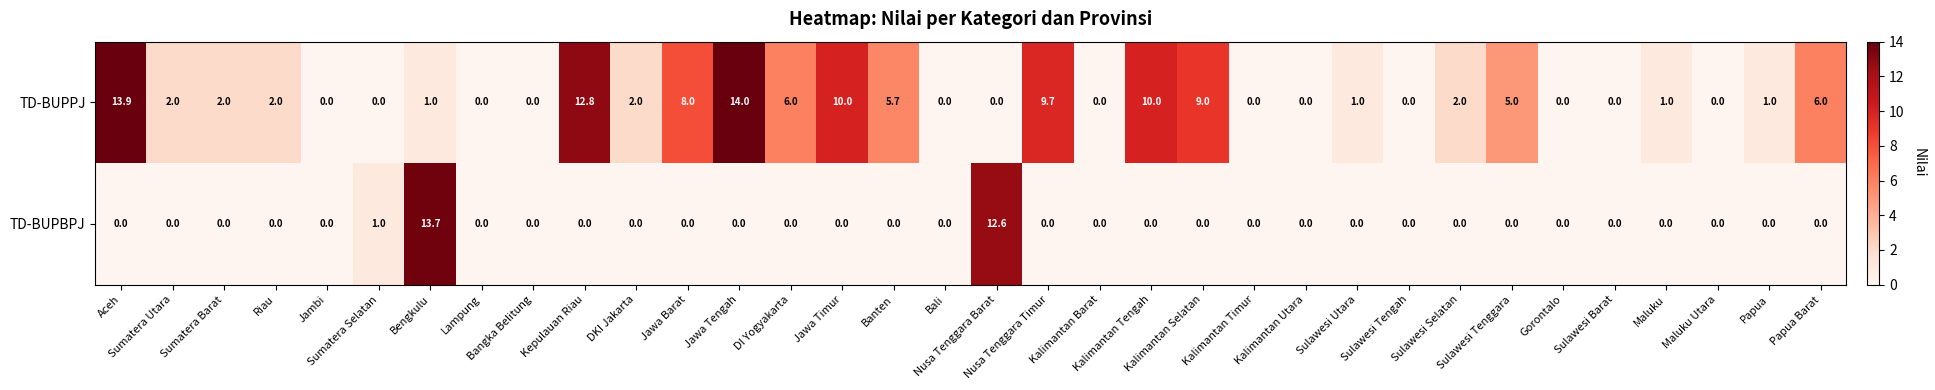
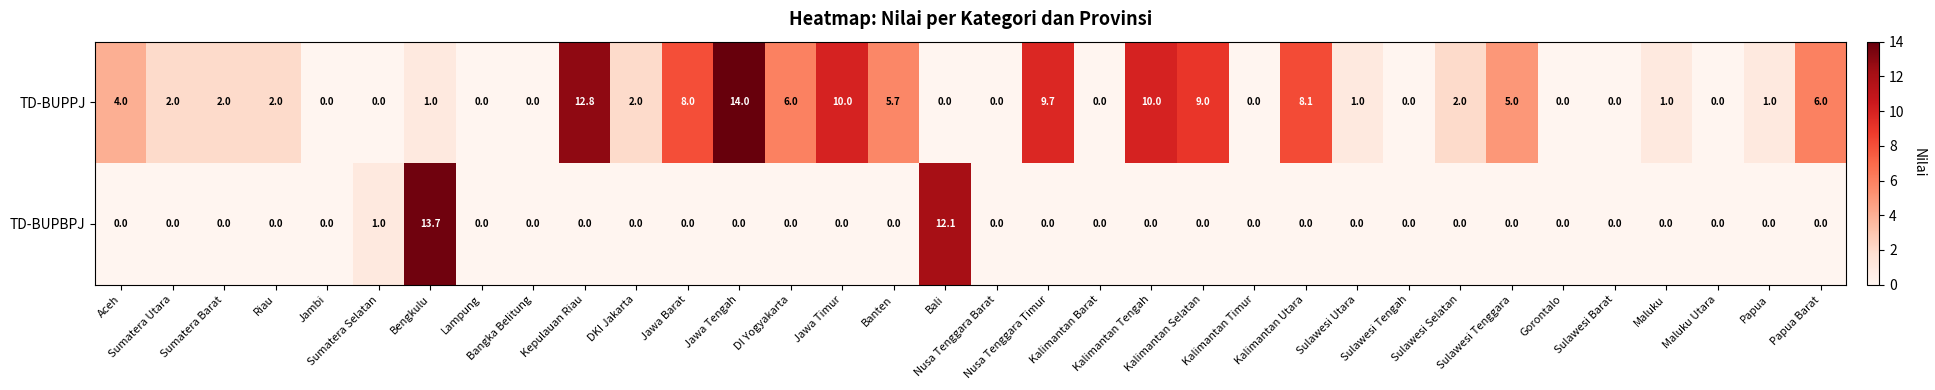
  {
    "TD-BUPPJ": {
-     "Aceh": 13.9,
+     "Aceh": 4.0,
      "Sumatera Utara": 2.0,
      "Sumatera Barat": 2.0,
      "Riau": 2.0,
      "Jambi": 0.0,
      "Sumatera Selatan": 0.0,
      "Bengkulu": 1.0,
      "Lampung": 0.0,
      "Bangka Belitung": 0.0,
      "Kepulauan Riau": 12.8,
      "DKI Jakarta": 2.0,
      "Jawa Barat": 8.0,
      "Jawa Tengah": 14.0,
      "DI Yogyakarta": 6.0,
      "Jawa Timur": 10.0,
      "Banten": 5.7,
      "Bali": 0.0,
      "Nusa Tenggara Barat": 0.0,
      "Nusa Tenggara Timur": 9.7,
      "Kalimantan Barat": 0.0,
      "Kalimantan Tengah": 10.0,
      "Kalimantan Selatan": 9.0,
      "Kalimantan Timur": 0.0,
-     "Kalimantan Utara": 0.0,
+     "Kalimantan Utara": 8.1,
      "Sulawesi Utara": 1.0,
      "Sulawesi Tengah": 0.0,
      "Sulawesi Selatan": 2.0,
      "Sulawesi Tenggara": 5.0,
      "Gorontalo": 0.0,
      "Sulawesi Barat": 0.0,
      "Maluku": 1.0,
      "Maluku Utara": 0.0,
      "Papua": 1.0,
      "Papua Barat": 6.0
    },
    "TD-BUPBPJ": {
      "Aceh": 0.0,
      "Sumatera Utara": 0.0,
      "Sumatera Barat": 0.0,
      "Riau": 0.0,
      "Jambi": 0.0,
      "Sumatera Selatan": 1.0,
      "Bengkulu": 13.7,
      "Lampung": 0.0,
      "Bangka Belitung": 0.0,
      "Kepulauan Riau": 0.0,
      "DKI Jakarta": 0.0,
      "Jawa Barat": 0.0,
      "Jawa Tengah": 0.0,
      "DI Yogyakarta": 0.0,
      "Jawa Timur": 0.0,
      "Banten": 0.0,
-     "Bali": 0.0,
-     "Nusa Tenggara Barat": 12.6,
+     "Bali": 12.1,
+     "Nusa Tenggara Barat": 0.0,
      "Nusa Tenggara Timur": 0.0,
      "Kalimantan Barat": 0.0,
      "Kalimantan Tengah": 0.0,
      "Kalimantan Selatan": 0.0,
      "Kalimantan Timur": 0.0,
      "Kalimantan Utara": 0.0,
      "Sulawesi Utara": 0.0,
      "Sulawesi Tengah": 0.0,
      "Sulawesi Selatan": 0.0,
      "Sulawesi Tenggara": 0.0,
      "Gorontalo": 0.0,
      "Sulawesi Barat": 0.0,
      "Maluku": 0.0,
      "Maluku Utara": 0.0,
      "Papua": 0.0,
      "Papua Barat": 0.0
    }
  }
